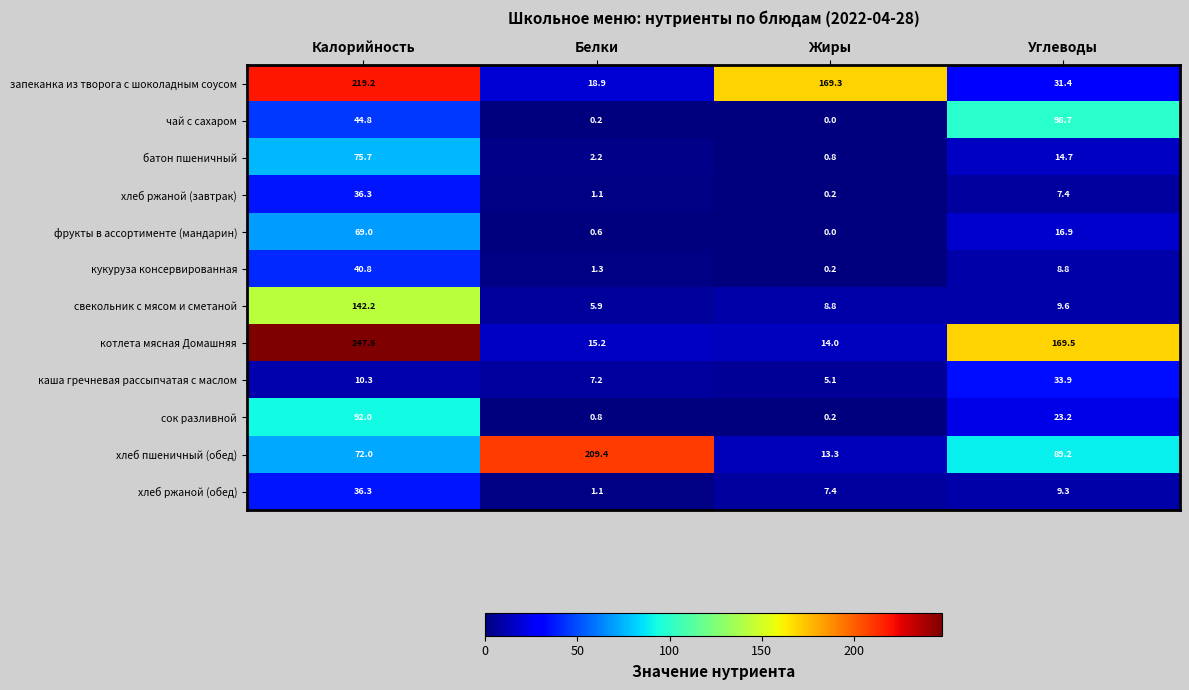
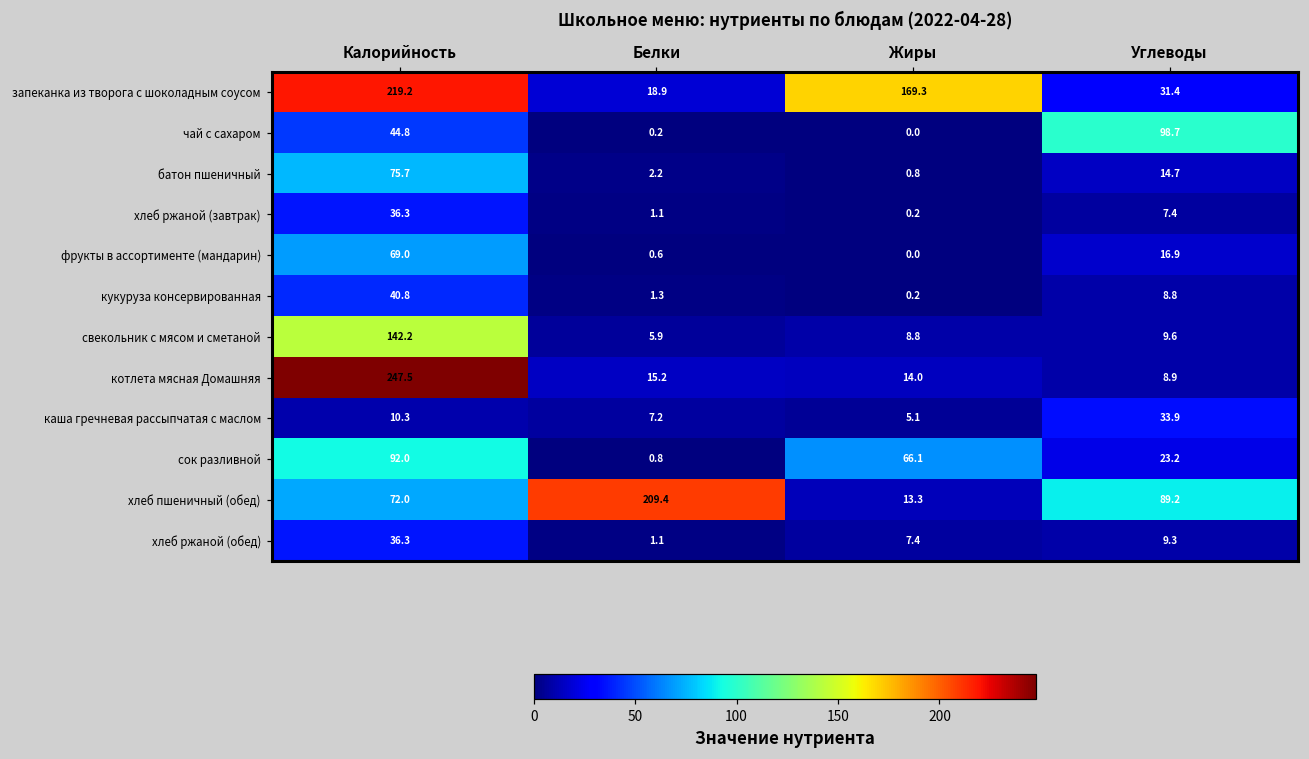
  {
    "запеканка из творога с шоколадным соусом": {
      "Калорийность": 219.2,
      "Белки": 18.9,
      "Жиры": 169.3,
      "Углеводы": 31.4
    },
    "чай с сахаром": {
      "Калорийность": 44.8,
      "Белки": 0.2,
      "Жиры": 0.0,
      "Углеводы": 98.7
    },
    "батон пшеничный": {
      "Калорийность": 75.7,
      "Белки": 2.2,
      "Жиры": 0.8,
      "Углеводы": 14.7
    },
    "хлеб ржаной (завтрак)": {
      "Калорийность": 36.3,
      "Белки": 1.1,
      "Жиры": 0.2,
      "Углеводы": 7.4
    },
    "фрукты в ассортименте (мандарин)": {
      "Калорийность": 69.0,
      "Белки": 0.6,
      "Жиры": 0.0,
      "Углеводы": 16.9
    },
    "кукуруза консервированная": {
      "Калорийность": 40.8,
      "Белки": 1.3,
      "Жиры": 0.2,
      "Углеводы": 8.8
    },
    "свекольник с мясом и сметаной": {
      "Калорийность": 142.2,
      "Белки": 5.9,
      "Жиры": 8.8,
      "Углеводы": 9.6
    },
    "котлета мясная Домашняя": {
      "Калорийность": 247.5,
      "Белки": 15.2,
      "Жиры": 14.0,
-     "Углеводы": 169.5
+     "Углеводы": 8.9
    },
    "каша гречневая рассыпчатая с маслом": {
      "Калорийность": 10.3,
      "Белки": 7.2,
      "Жиры": 5.1,
      "Углеводы": 33.9
    },
    "сок разливной": {
      "Калорийность": 92.0,
      "Белки": 0.8,
-     "Жиры": 0.2,
+     "Жиры": 66.1,
      "Углеводы": 23.2
    },
    "хлеб пшеничный (обед)": {
      "Калорийность": 72.0,
      "Белки": 209.4,
      "Жиры": 13.3,
      "Углеводы": 89.2
    },
    "хлеб ржаной (обед)": {
      "Калорийность": 36.3,
      "Белки": 1.1,
      "Жиры": 7.4,
      "Углеводы": 9.3
    }
  }
